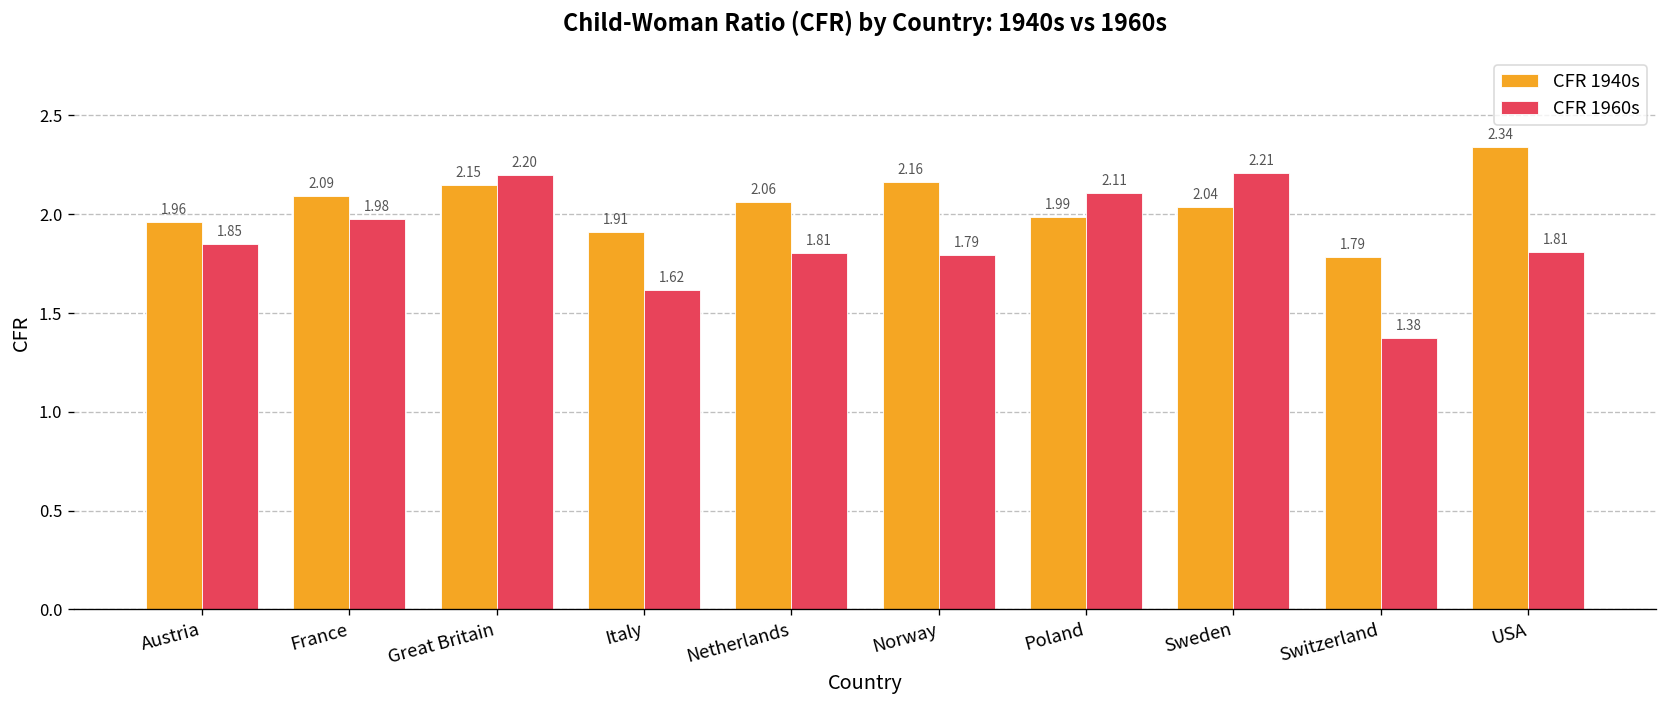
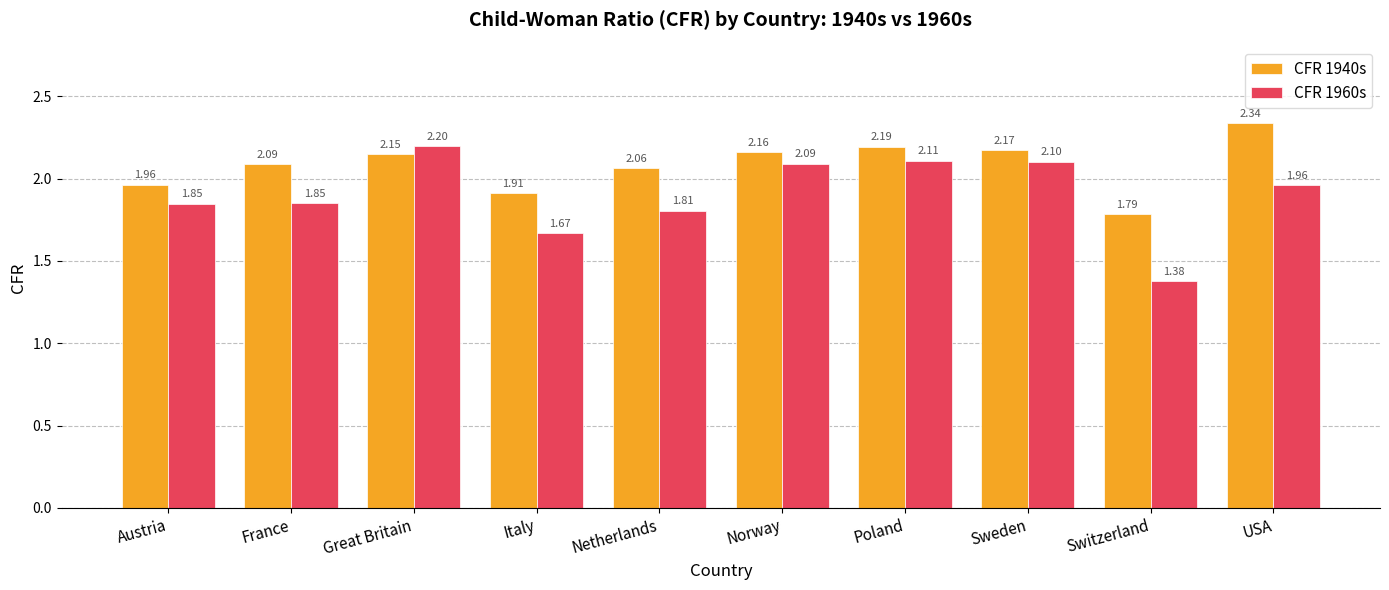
  {
    "CFR 1940s": {
      "Austria": 1.96,
      "France": 2.09,
      "Great Britain": 2.15,
      "Italy": 1.91,
      "Netherlands": 2.06,
      "Norway": 2.16,
-     "Poland": 1.99,
-     "Sweden": 2.04,
+     "Poland": 2.19,
+     "Sweden": 2.17,
      "Switzerland": 1.79,
      "USA": 2.34
    },
    "CFR 1960s": {
      "Austria": 1.85,
-     "France": 1.98,
+     "France": 1.85,
      "Great Britain": 2.20,
-     "Italy": 1.62,
+     "Italy": 1.67,
      "Netherlands": 1.81,
-     "Norway": 1.79,
+     "Norway": 2.09,
      "Poland": 2.11,
-     "Sweden": 2.21,
+     "Sweden": 2.10,
      "Switzerland": 1.38,
-     "USA": 1.81
+     "USA": 1.96
    }
  }
